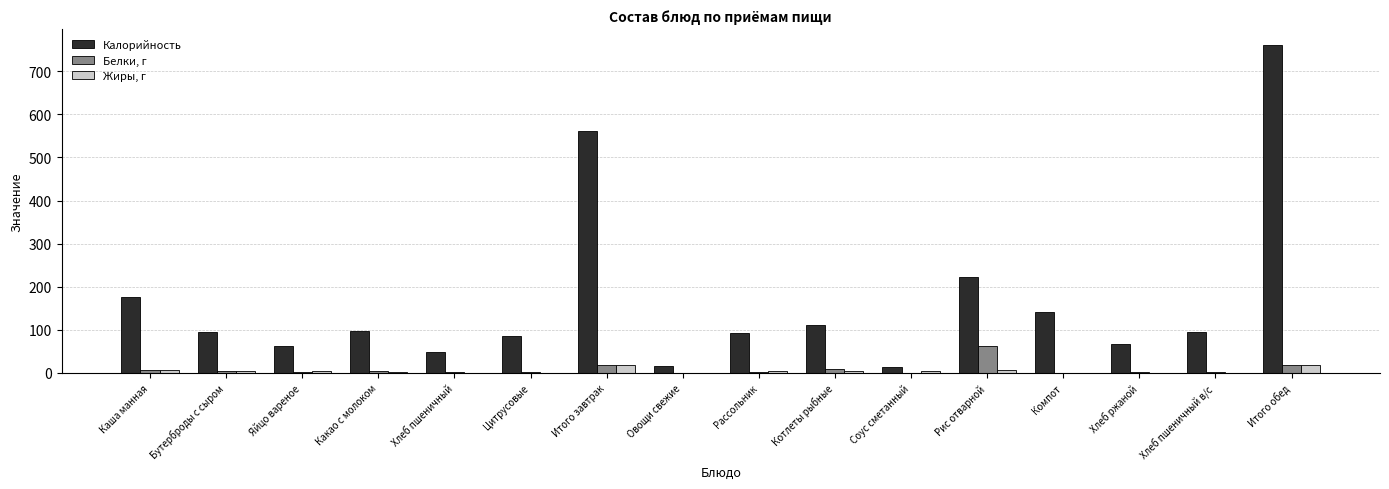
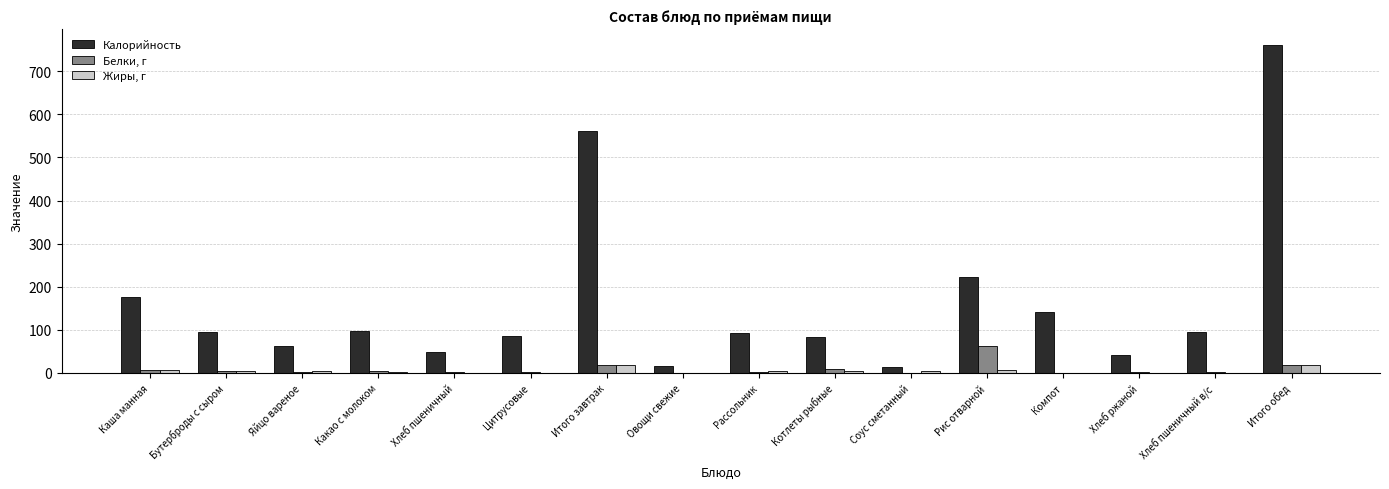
  {
    "Калорийность": {
      "Каша манная": 180,
      "Бутерброды с сыром": 90,
      "Яйцо вареное": 60,
      "Какао с молоком": 100,
      "Хлеб пшеничный": 50,
      "Цитрусовые": 90,
      "Итого завтрак": 560,
      "Овощи свежие": 20,
      "Рассольник": 90,
-     "Котлеты рыбные": 110,
+     "Котлеты рыбные": 80,
      "Соус сметанный": 10,
      "Рис отварной": 220,
      "Компот": 140,
-     "Хлеб ржаной": 70,
+     "Хлеб ржаной": 40,
      "Хлеб пшеничный в/с": 90,
      "Итого обед": 760
    },
    "Белки, г": {
      "Каша манная": 10,
      "Итого завтрак": 20,
      "Котлеты рыбные": 10,
      "Рис отварной": 60,
      "Итого обед": 20
    },
    "Жиры, г": {
      "Каша манная": 10,
      "Итого завтрак": 20,
      "Овощи свежие": 0,
      "Рис отварной": 10,
      "Итого обед": 20
    }
  }
